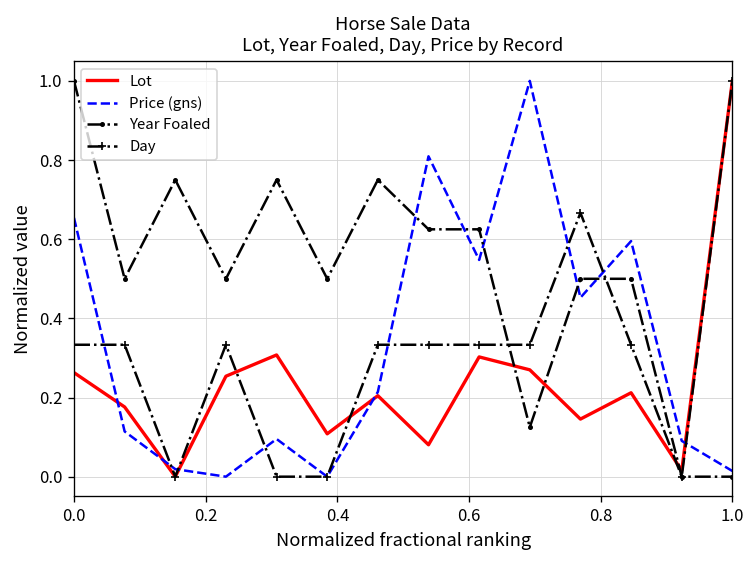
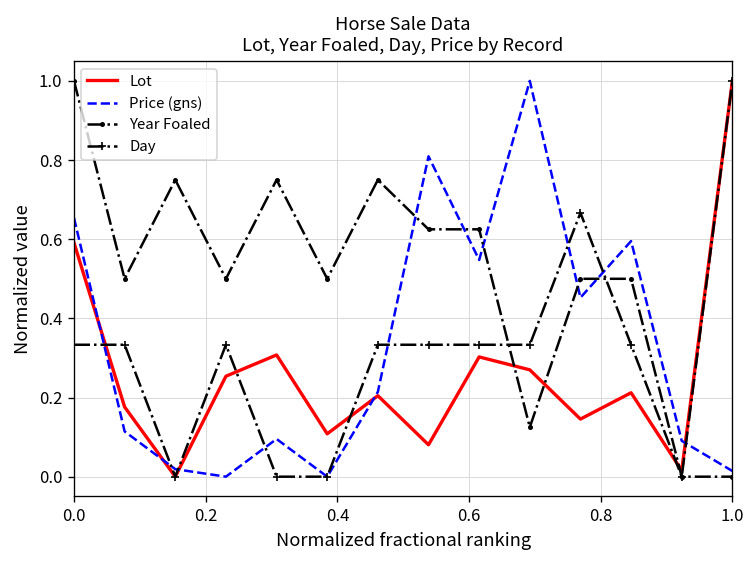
  {
    "Lot": {
-     "0.0": 0.26
+     "0.0": 0.59
    },
    "Price (gns)": {
      "0.0": 0.65,
      "1.0": 0.01
    }
  }
